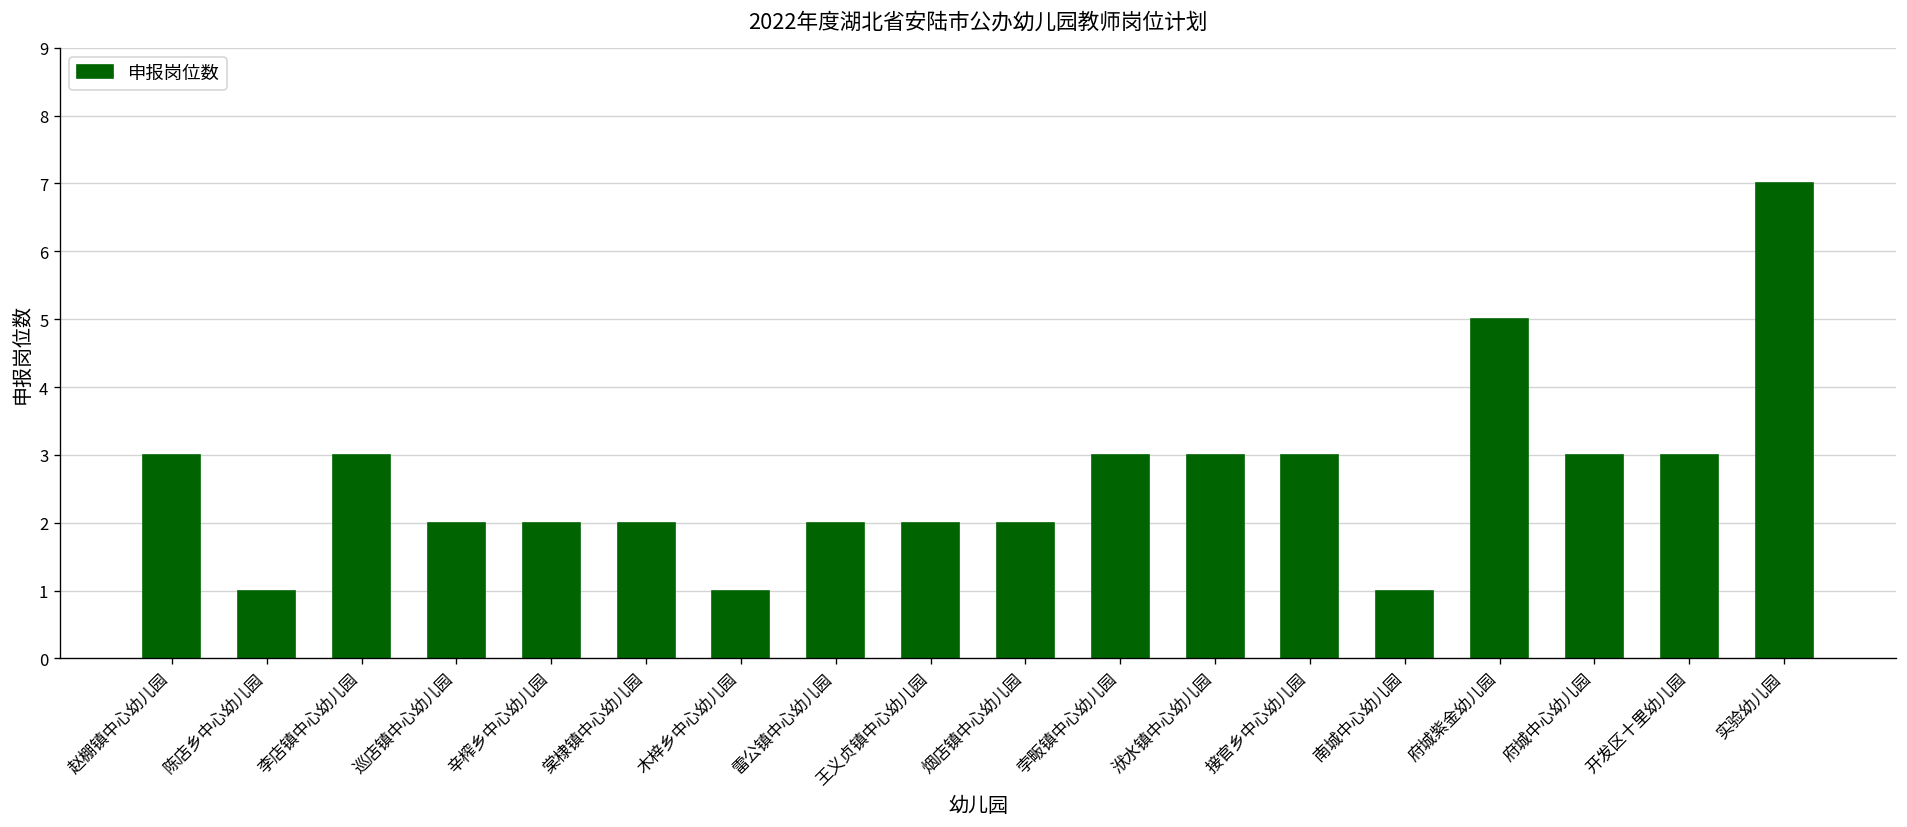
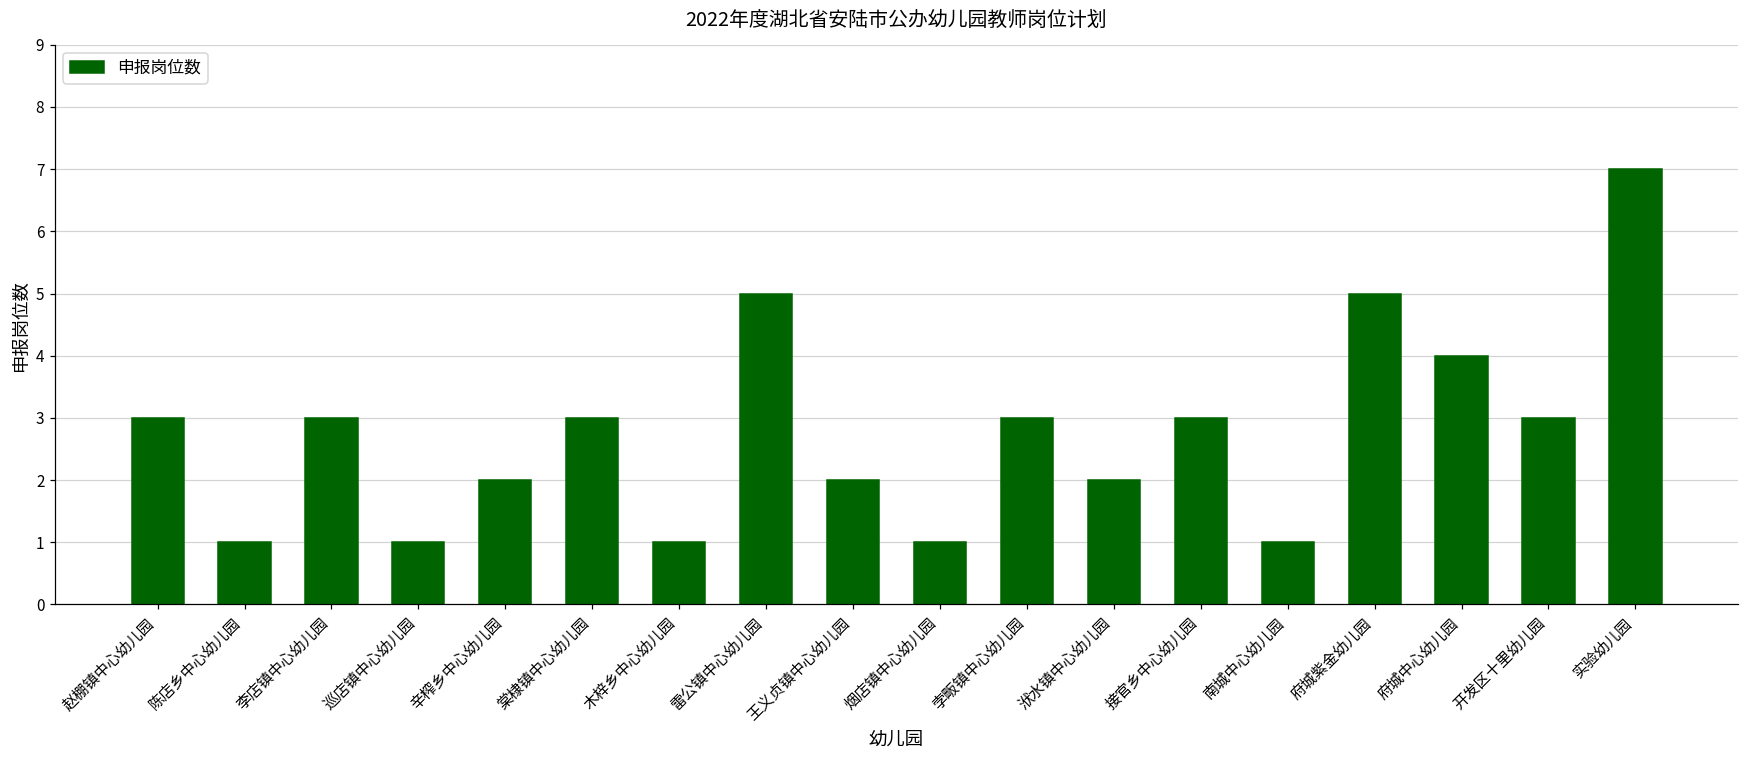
  {
    "赵棚镇中心幼儿园": 3,
    "陈店乡中心幼儿园": 1,
    "李店镇中心幼儿园": 3,
-   "巡店镇中心幼儿园": 2,
+   "巡店镇中心幼儿园": 1,
    "辛榨乡中心幼儿园": 2,
-   "棠棣镇中心幼儿园": 2,
+   "棠棣镇中心幼儿园": 3,
    "木梓乡中心幼儿园": 1,
-   "雷公镇中心幼儿园": 2,
+   "雷公镇中心幼儿园": 5,
    "王义贞镇中心幼儿园": 2,
-   "烟店镇中心幼儿园": 2,
+   "烟店镇中心幼儿园": 1,
    "孛畈镇中心幼儿园": 3,
-   "洑水镇中心幼儿园": 3,
+   "洑水镇中心幼儿园": 2,
    "接官乡中心幼儿园": 3,
    "南城中心幼儿园": 1,
    "府城紫金幼儿园": 5,
-   "府城中心幼儿园": 3,
+   "府城中心幼儿园": 4,
    "开发区十里幼儿园": 3,
    "实验幼儿园": 7
  }
